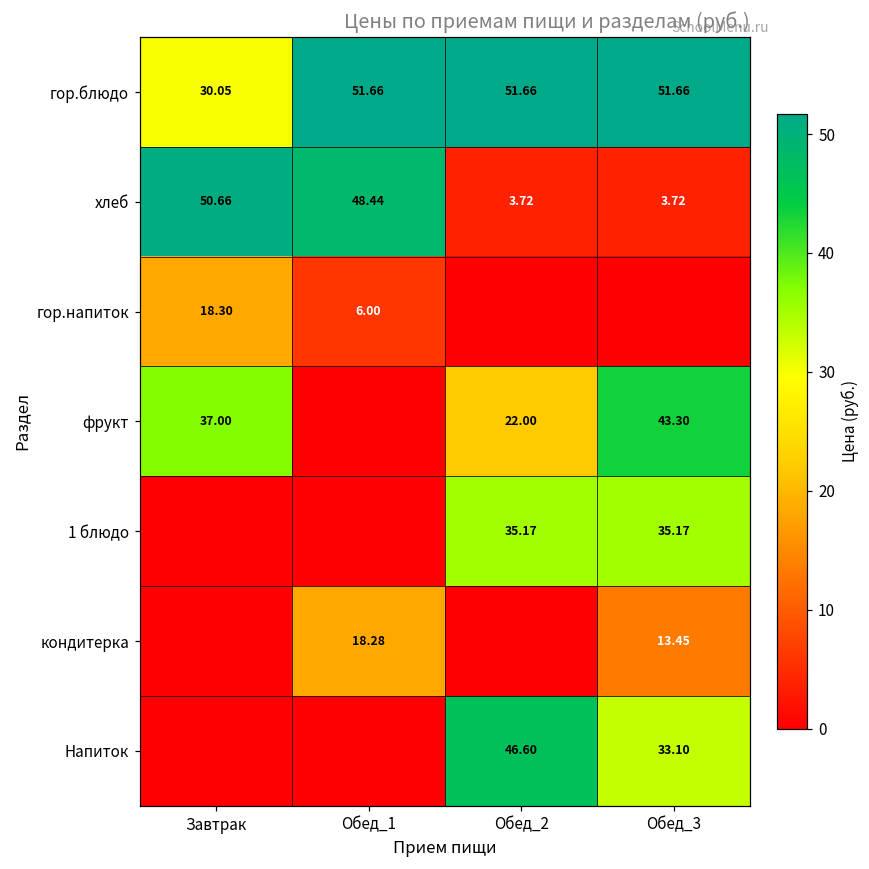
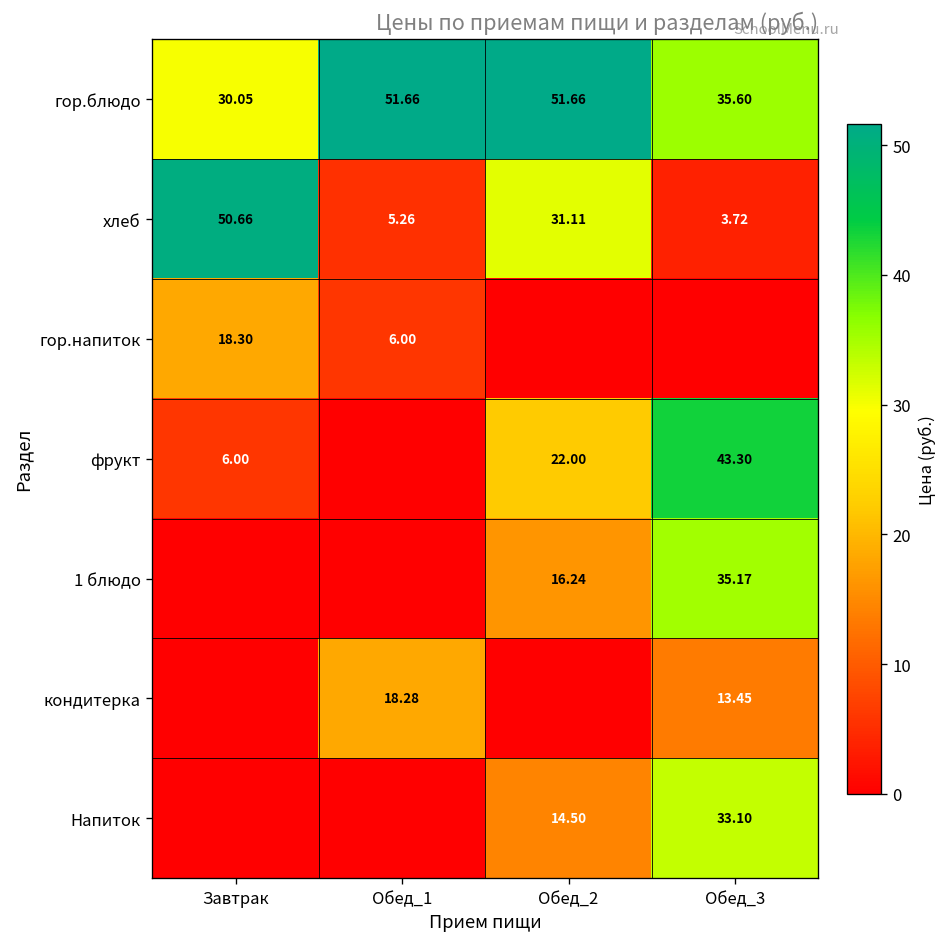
  {
    "гор.блюдо": {
      "Завтрак": 30.05,
      "Обед_1": 51.66,
      "Обед_2": 51.66,
-     "Обед_3": 51.66
+     "Обед_3": 35.60
    },
    "хлеб": {
      "Завтрак": 50.66,
-     "Обед_1": 48.44,
-     "Обед_2": 3.72,
+     "Обед_1": 5.26,
+     "Обед_2": 31.11,
      "Обед_3": 3.72
    },
    "гор.напиток": {
      "Завтрак": 18.30,
      "Обед_1": 6.00
    },
    "фрукт": {
-     "Завтрак": 37.00,
+     "Завтрак": 6.00,
      "Обед_2": 22.00,
      "Обед_3": 43.30
    },
    "1 блюдо": {
-     "Обед_2": 35.17,
+     "Обед_2": 16.24,
      "Обед_3": 35.17
    },
    "кондитерка": {
      "Обед_1": 18.28,
      "Обед_3": 13.45
    },
    "Напиток": {
-     "Обед_2": 46.60,
+     "Обед_2": 14.50,
      "Обед_3": 33.10
    }
  }
